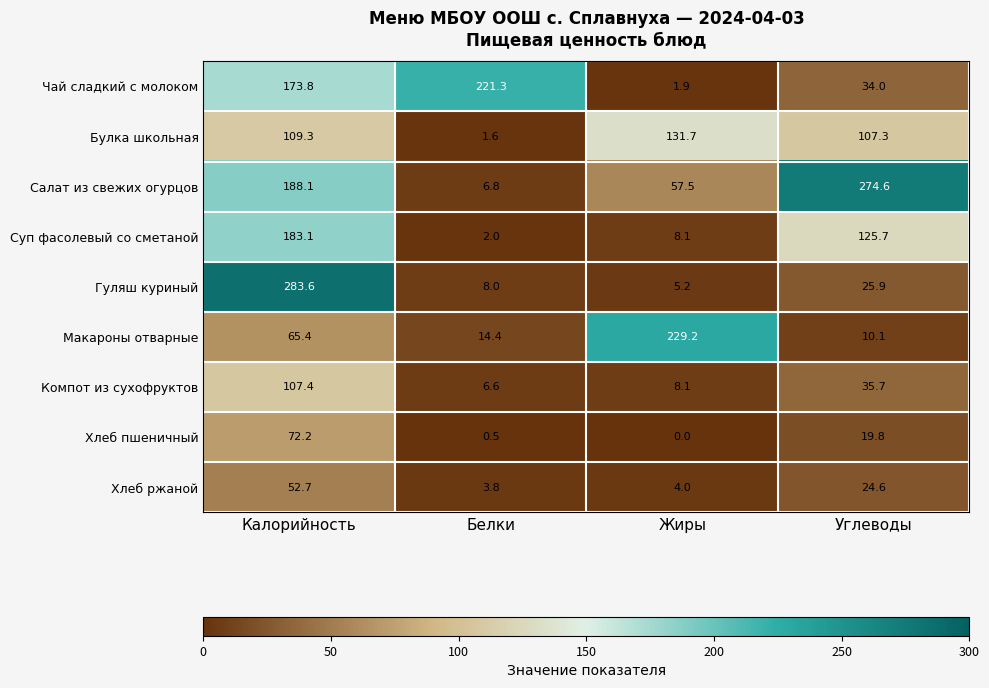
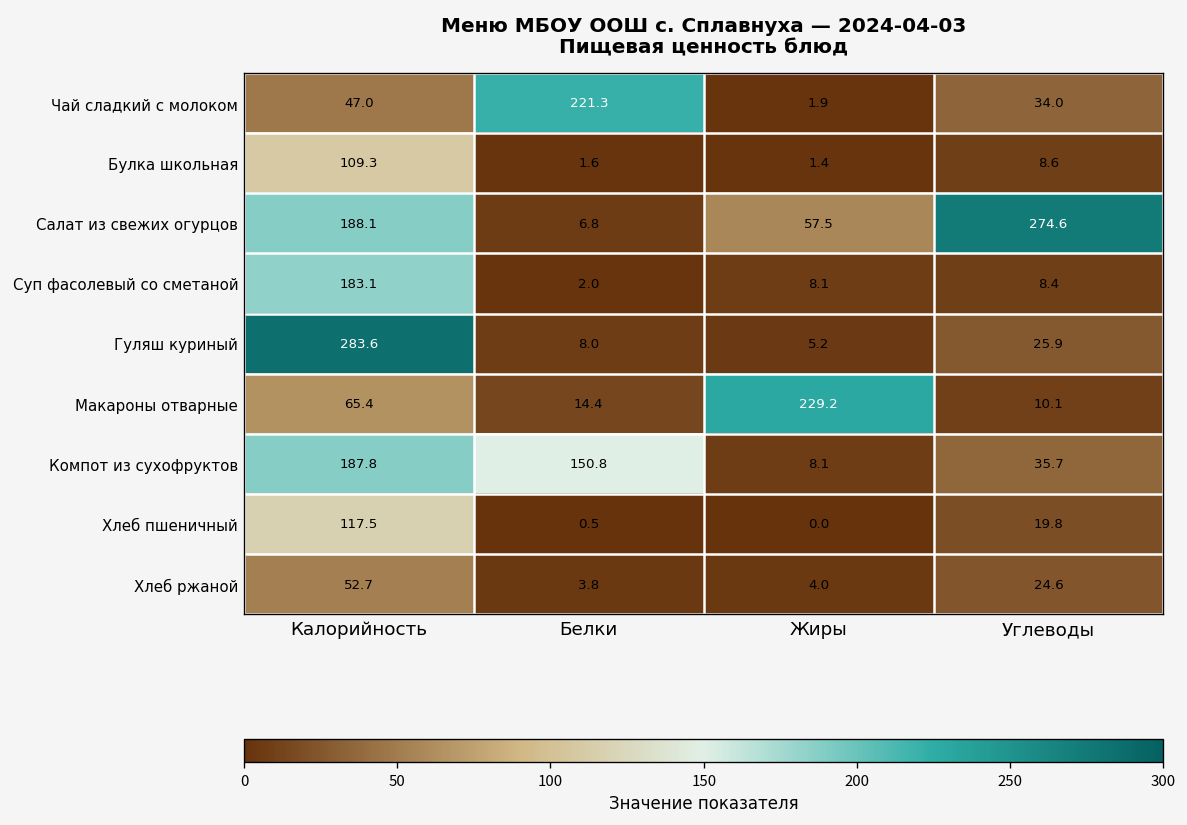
  {
    "Чай сладкий с молоком": {
-     "Калорийность": 173.8,
+     "Калорийность": 47.0,
      "Белки": 221.3,
      "Жиры": 1.9,
      "Углеводы": 34.0
    },
    "Булка школьная": {
      "Калорийность": 109.3,
      "Белки": 1.6,
-     "Жиры": 131.7,
-     "Углеводы": 107.3
+     "Жиры": 1.4,
+     "Углеводы": 8.6
    },
    "Салат из свежих огурцов": {
      "Калорийность": 188.1,
      "Белки": 6.8,
      "Жиры": 57.5,
      "Углеводы": 274.6
    },
    "Суп фасолевый со сметаной": {
      "Калорийность": 183.1,
      "Белки": 2.0,
      "Жиры": 8.1,
-     "Углеводы": 125.7
+     "Углеводы": 8.4
    },
    "Гуляш куриный": {
      "Калорийность": 283.6,
      "Белки": 8.0,
      "Жиры": 5.2,
      "Углеводы": 25.9
    },
    "Макароны отварные": {
      "Калорийность": 65.4,
      "Белки": 14.4,
      "Жиры": 229.2,
      "Углеводы": 10.1
    },
    "Компот из сухофруктов": {
-     "Калорийность": 107.4,
-     "Белки": 6.6,
+     "Калорийность": 187.8,
+     "Белки": 150.8,
      "Жиры": 8.1,
      "Углеводы": 35.7
    },
    "Хлеб пшеничный": {
-     "Калорийность": 72.2,
+     "Калорийность": 117.5,
      "Белки": 0.5,
      "Жиры": 0.0,
      "Углеводы": 19.8
    },
    "Хлеб ржаной": {
      "Калорийность": 52.7,
      "Белки": 3.8,
      "Жиры": 4.0,
      "Углеводы": 24.6
    }
  }
